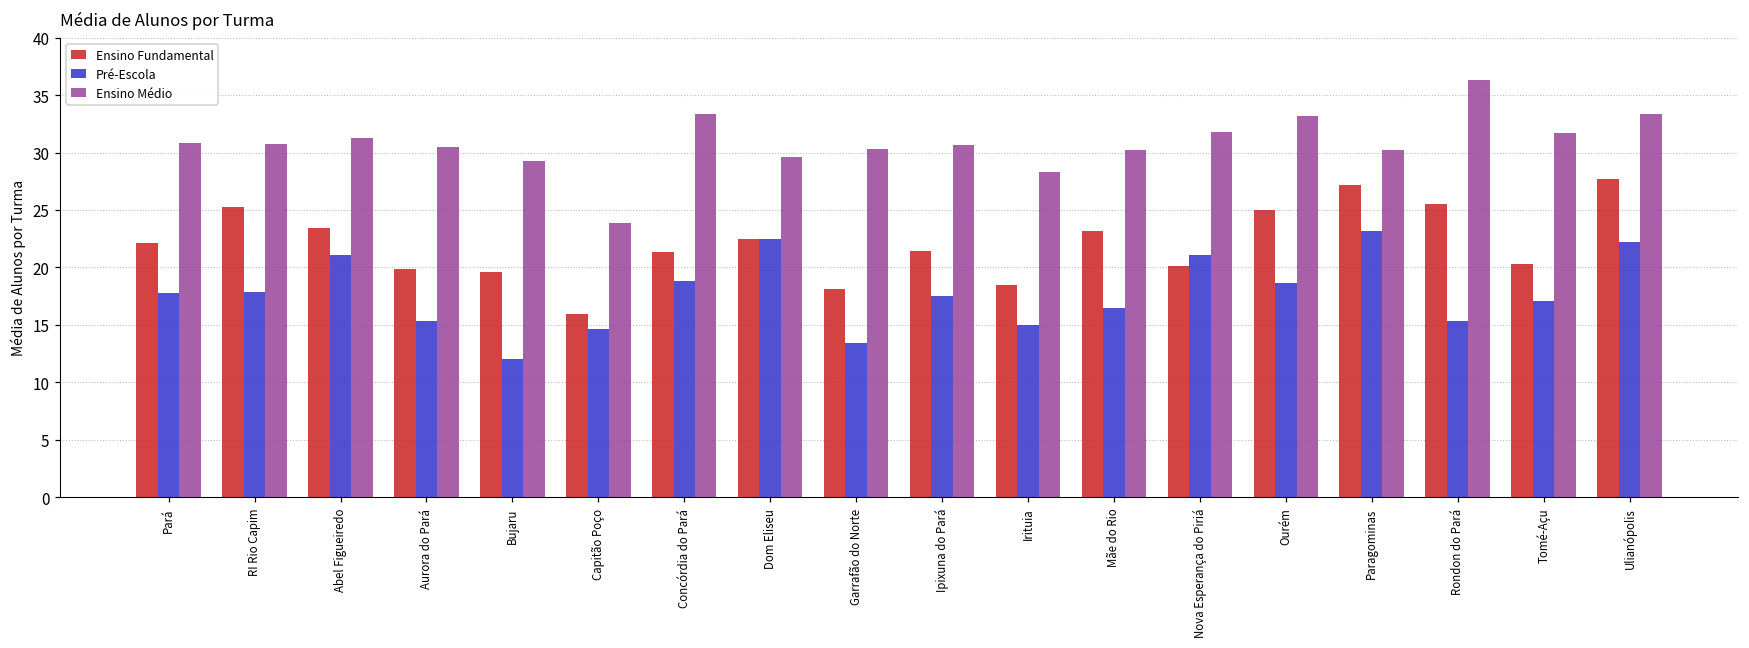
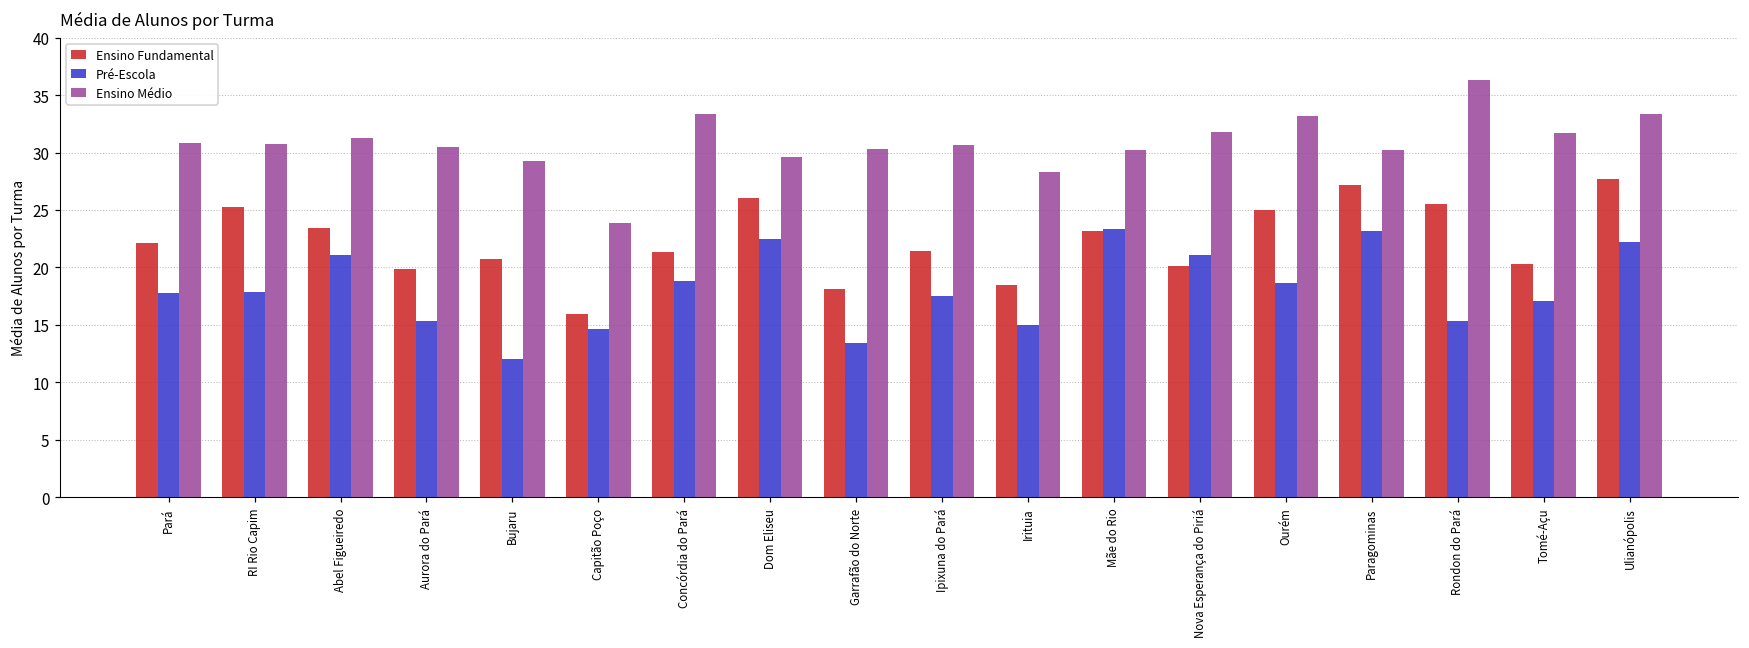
  {
    "Ensino Fundamental": {
      "Pará": 22.1,
      "RI Rio Capim": 25.3,
      "Abel Figueiredo": 23.4,
      "Aurora do Pará": 19.9,
-     "Bujaru": 19.6,
+     "Bujaru": 20.7,
      "Capitão Poço": 15.9,
      "Concórdia do Pará": 21.3,
-     "Dom Eliseu": 22.5,
+     "Dom Eliseu": 26.0,
      "Garrafão do Norte": 18.1,
      "Ipixuna do Pará": 21.4,
      "Irituia": 18.5,
      "Mãe do Rio": 23.2,
      "Nova Esperança do Piriá": 20.1,
      "Ourém": 25.0,
      "Paragominas": 27.2,
      "Rondon do Pará": 25.5,
      "Tomé-Açu": 20.3,
      "Ulianópolis": 27.7
    },
    "Pré-Escola": {
      "Pará": 17.8,
      "RI Rio Capim": 17.9,
      "Abel Figueiredo": 21.1,
      "Aurora do Pará": 15.3,
      "Bujaru": 12.0,
      "Capitão Poço": 14.6,
      "Concórdia do Pará": 18.8,
      "Dom Eliseu": 22.5,
      "Garrafão do Norte": 13.4,
      "Ipixuna do Pará": 17.5,
      "Irituia": 15.0,
-     "Mãe do Rio": 16.5,
+     "Mãe do Rio": 23.3,
      "Nova Esperança do Piriá": 21.1,
      "Ourém": 18.6,
      "Paragominas": 23.2,
      "Rondon do Pará": 15.3,
      "Tomé-Açu": 17.1,
      "Ulianópolis": 22.2
    },
    "Ensino Médio": {
      "Pará": 30.8,
      "RI Rio Capim": 30.8,
      "Abel Figueiredo": 31.3,
      "Aurora do Pará": 30.5,
      "Bujaru": 29.3,
      "Capitão Poço": 23.9,
      "Concórdia do Pará": 33.4,
      "Dom Eliseu": 29.6,
      "Garrafão do Norte": 30.3,
      "Ipixuna do Pará": 30.7,
      "Irituia": 28.3,
      "Mãe do Rio": 30.2,
      "Nova Esperança do Piriá": 31.8,
      "Ourém": 33.2,
      "Paragominas": 30.2,
      "Rondon do Pará": 36.3,
      "Tomé-Açu": 31.7,
      "Ulianópolis": 33.4
    }
  }
